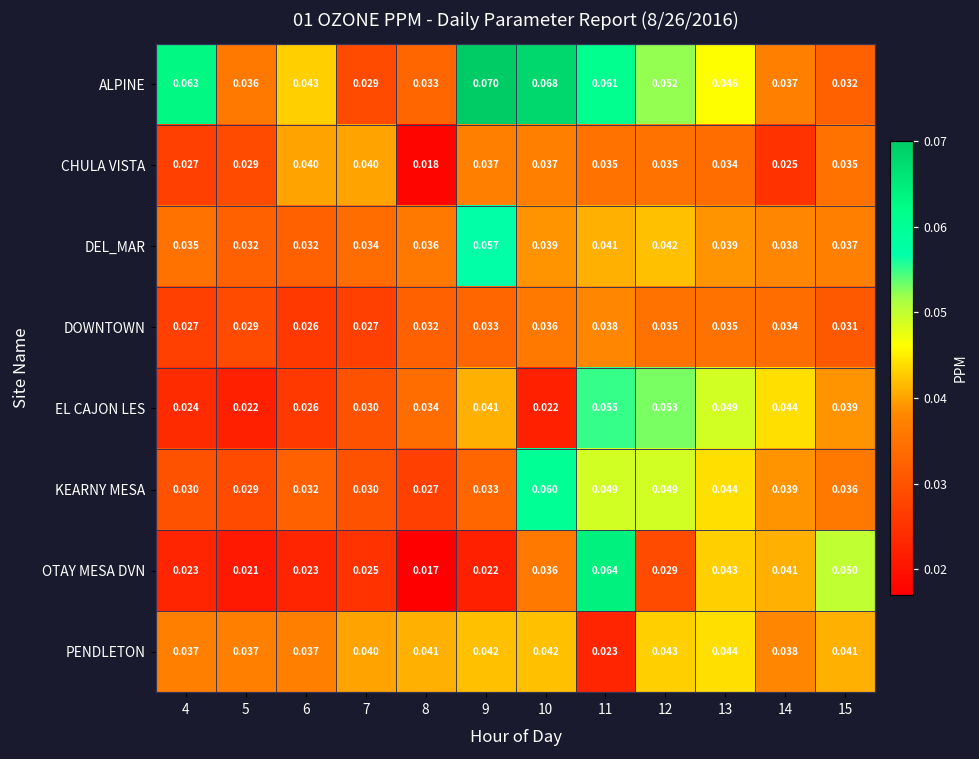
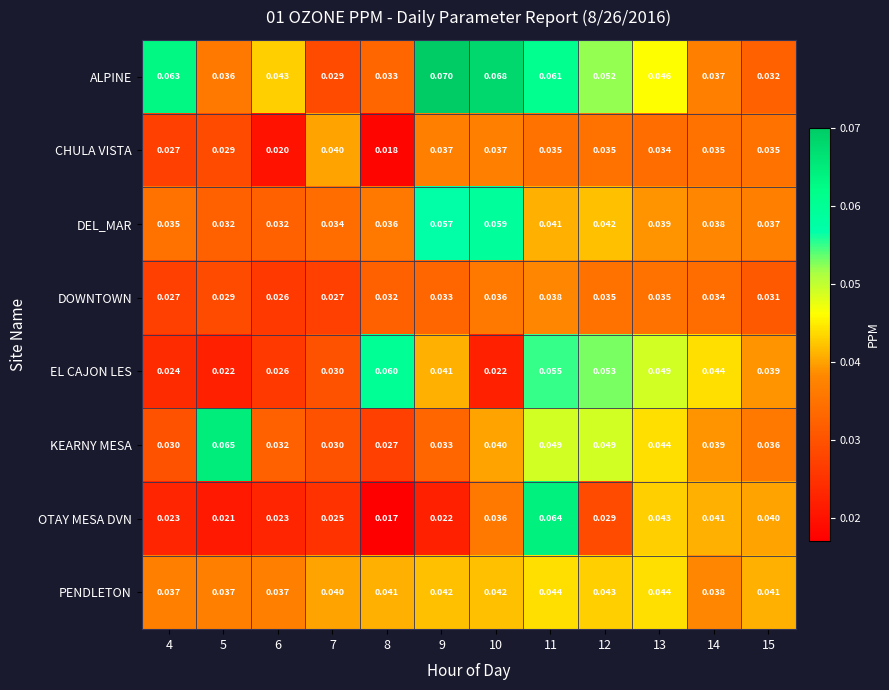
  {
    "ALPINE": {
      "4": 0.063,
      "5": 0.036,
      "6": 0.043,
      "7": 0.029,
      "8": 0.033,
      "9": 0.070,
      "10": 0.068,
      "11": 0.061,
      "12": 0.052,
      "13": 0.046,
      "14": 0.037,
      "15": 0.032
    },
    "CHULA VISTA": {
      "4": 0.027,
      "5": 0.029,
-     "6": 0.040,
+     "6": 0.020,
      "7": 0.040,
      "8": 0.018,
      "9": 0.037,
      "10": 0.037,
      "11": 0.035,
      "12": 0.035,
      "13": 0.034,
-     "14": 0.025,
+     "14": 0.035,
      "15": 0.035
    },
    "DEL_MAR": {
      "4": 0.035,
      "5": 0.032,
      "6": 0.032,
      "7": 0.034,
      "8": 0.036,
      "9": 0.057,
-     "10": 0.039,
+     "10": 0.059,
      "11": 0.041,
      "12": 0.042,
      "13": 0.039,
      "14": 0.038,
      "15": 0.037
    },
    "DOWNTOWN": {
      "4": 0.027,
      "5": 0.029,
      "6": 0.026,
      "7": 0.027,
      "8": 0.032,
      "9": 0.033,
      "10": 0.036,
      "11": 0.038,
      "12": 0.035,
      "13": 0.035,
      "14": 0.034,
      "15": 0.031
    },
    "EL CAJON LES": {
      "4": 0.024,
      "5": 0.022,
      "6": 0.026,
      "7": 0.030,
-     "8": 0.034,
+     "8": 0.060,
      "9": 0.041,
      "10": 0.022,
      "11": 0.055,
      "12": 0.053,
      "13": 0.049,
      "14": 0.044,
      "15": 0.039
    },
    "KEARNY MESA": {
      "4": 0.030,
-     "5": 0.029,
+     "5": 0.065,
      "6": 0.032,
      "7": 0.030,
      "8": 0.027,
      "9": 0.033,
-     "10": 0.060,
+     "10": 0.040,
      "11": 0.049,
      "12": 0.049,
      "13": 0.044,
      "14": 0.039,
      "15": 0.036
    },
    "OTAY MESA DVN": {
      "4": 0.023,
      "5": 0.021,
      "6": 0.023,
      "7": 0.025,
      "8": 0.017,
      "9": 0.022,
      "10": 0.036,
      "11": 0.064,
      "12": 0.029,
      "13": 0.043,
      "14": 0.041,
-     "15": 0.050
+     "15": 0.040
    },
    "PENDLETON": {
      "4": 0.037,
      "5": 0.037,
      "6": 0.037,
      "7": 0.040,
      "8": 0.041,
      "9": 0.042,
      "10": 0.042,
-     "11": 0.023,
+     "11": 0.044,
      "12": 0.043,
      "13": 0.044,
      "14": 0.038,
      "15": 0.041
    }
  }
